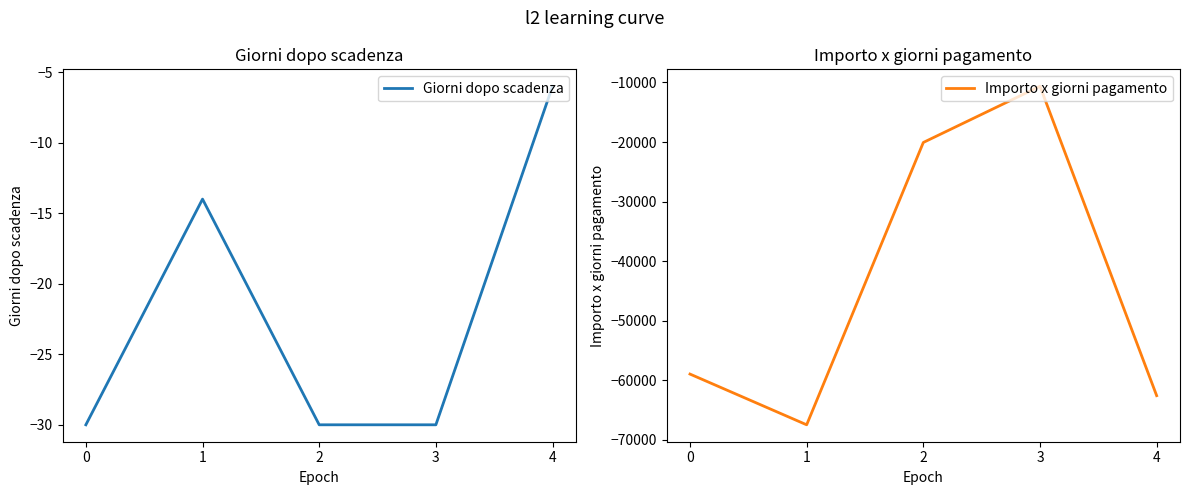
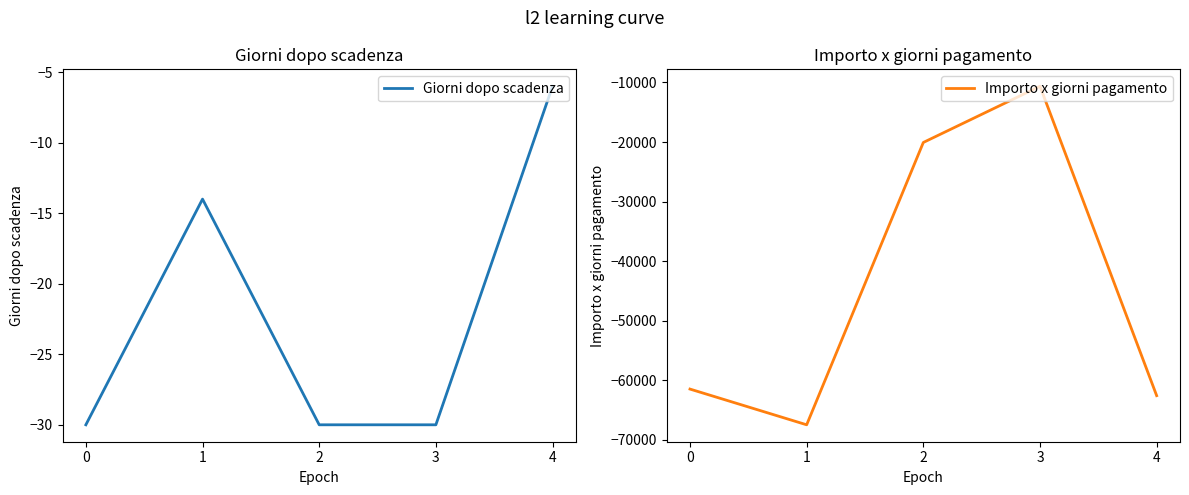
  {
    "Giorni dopo scadenza": {
      "0": -30.0,
      "1": -14.0,
      "2": -30.0,
      "3": -30.0
    },
    "Importo x giorni pagamento": {
-     "0": -59000,
+     "0": -62000,
      "1": -68000,
      "2": -20000,
      "4": -63000
    }
  }
